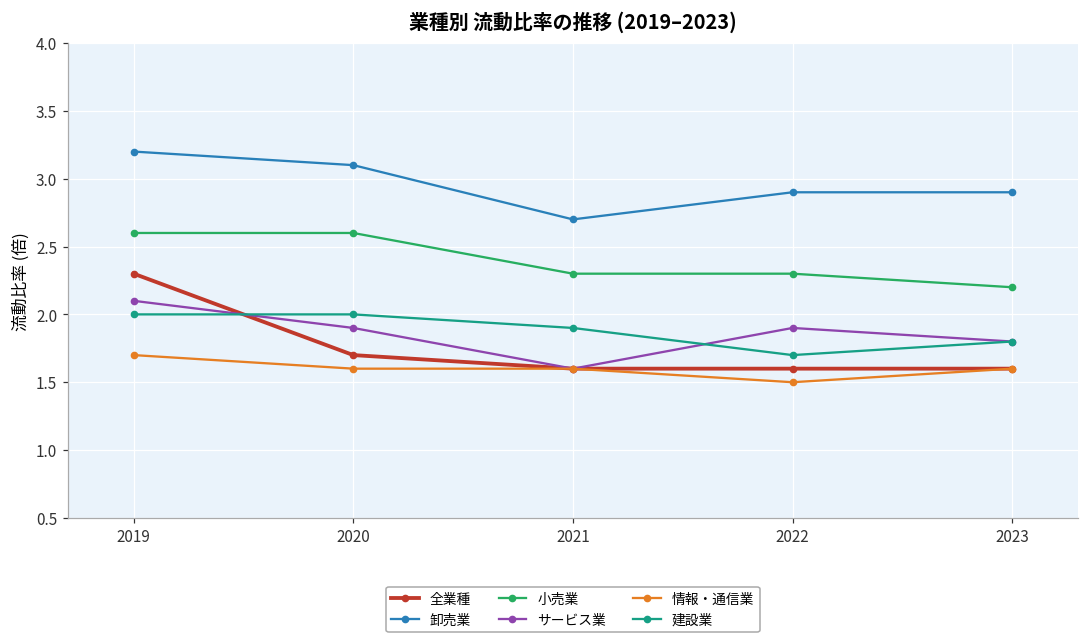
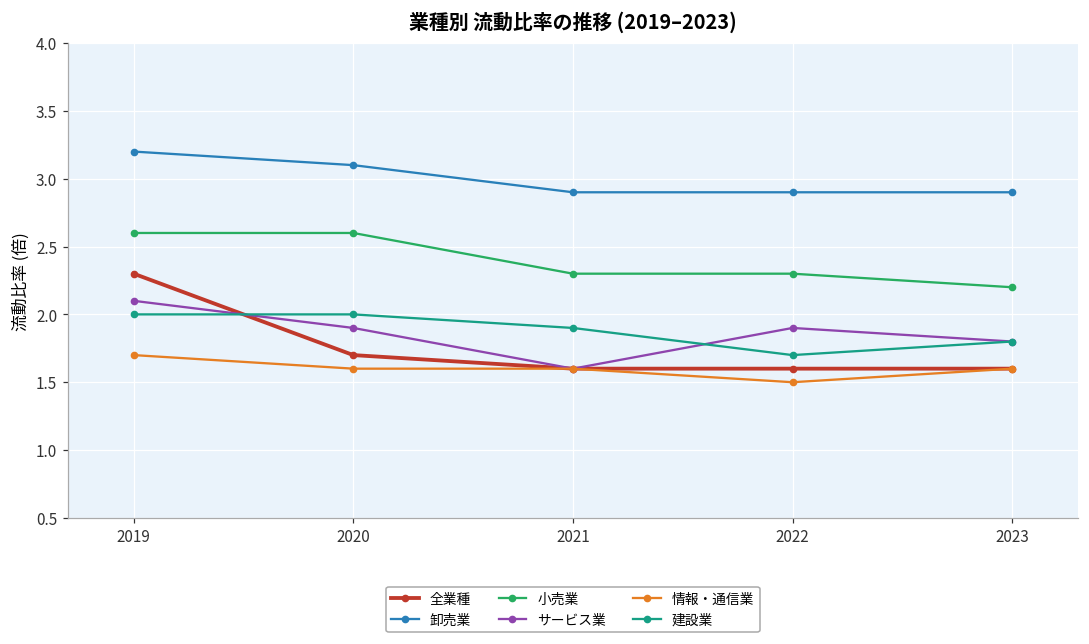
  {
    "全業種": {
      "2019": 2.3,
      "2020": 1.7,
      "2022": 1.6
    },
    "卸売業": {
      "2019": 3.2,
      "2020": 3.1,
-     "2021": 2.7,
+     "2021": 2.9,
      "2022": 2.9,
      "2023": 2.9
    },
    "サービス業": {
      "2019": 2.1,
      "2020": 1.9,
      "2022": 1.9
    },
    "情報・通信業": {
      "2019": 1.7,
      "2020": 1.6,
      "2022": 1.5
    }
  }
